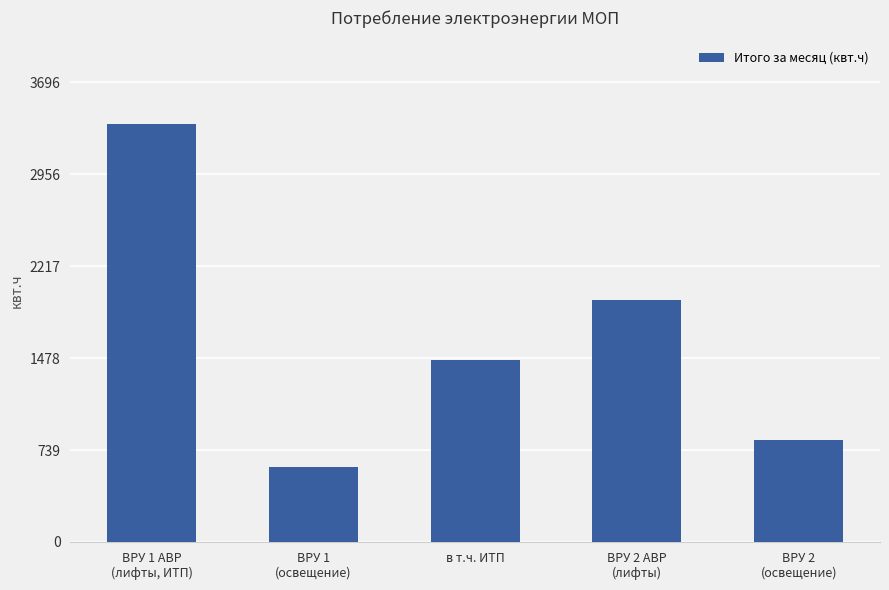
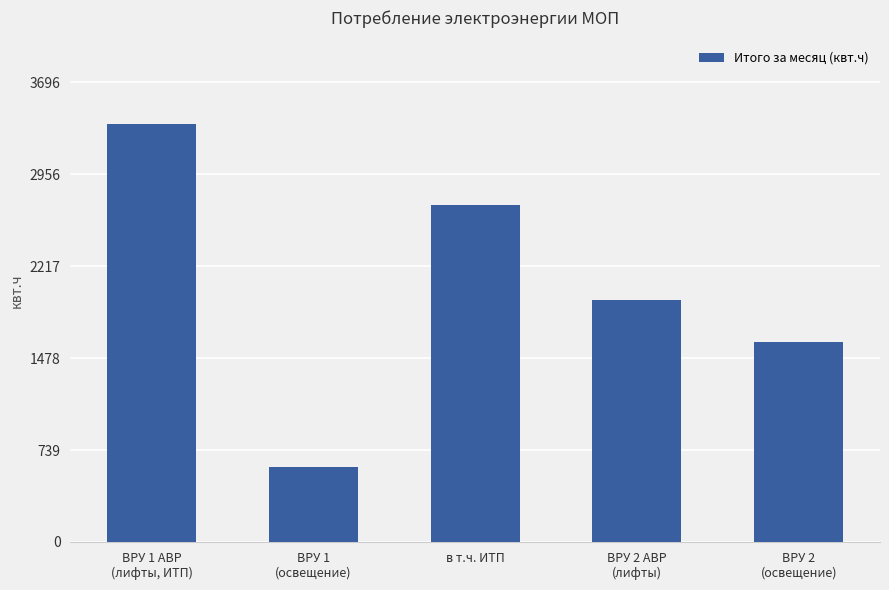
  {
    "ВРУ 1 АВР (лифты, ИТП)": 3360,
    "ВРУ 1 (освещение)": 600,
-   "в т.ч. ИТП": 1460,
+   "в т.ч. ИТП": 2710,
    "ВРУ 2 АВР (лифты)": 1950,
-   "ВРУ 2 (освещение)": 820
+   "ВРУ 2 (освещение)": 1610
  }
